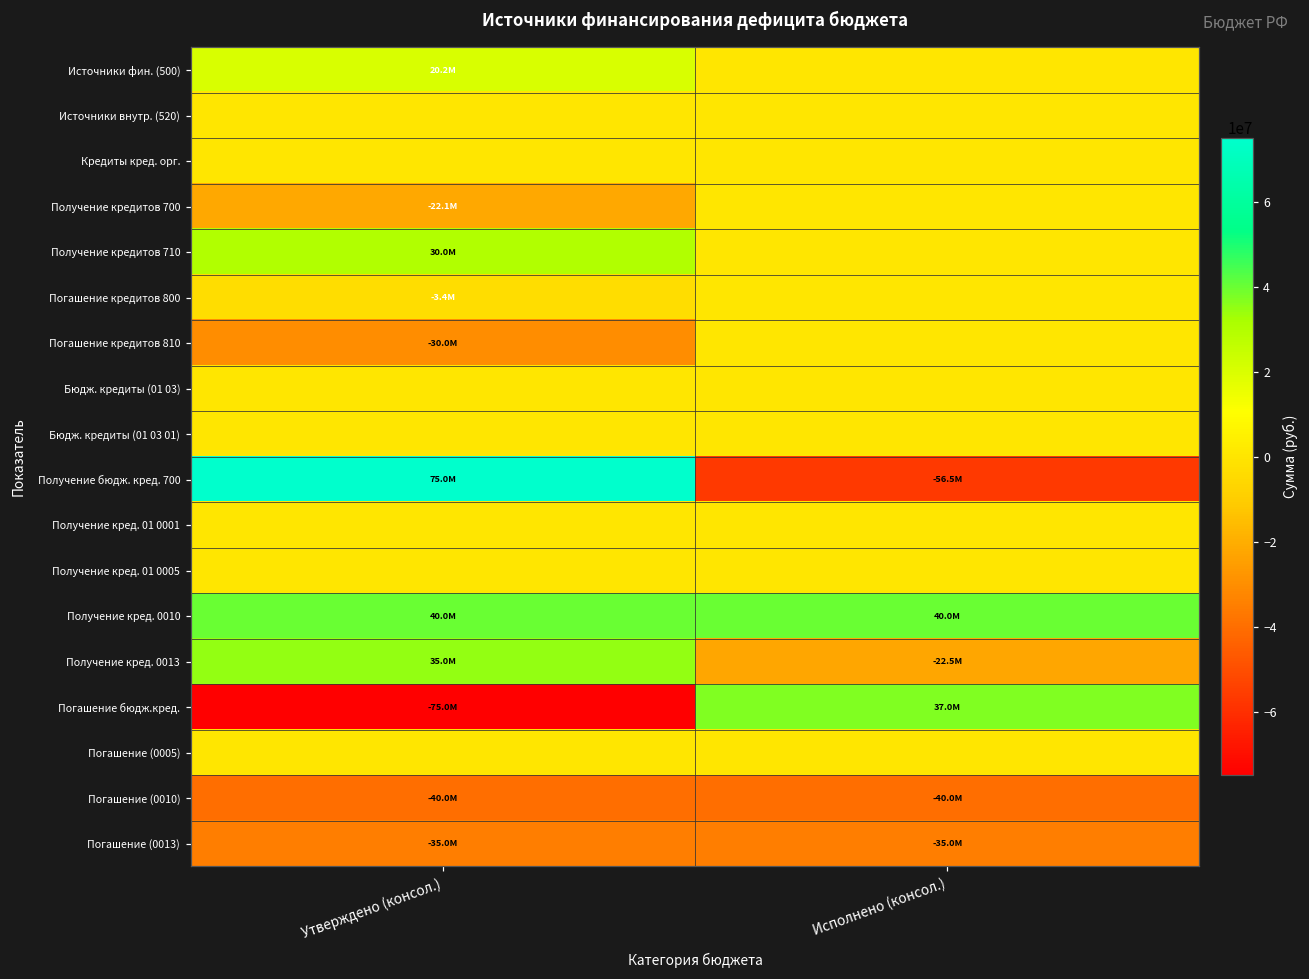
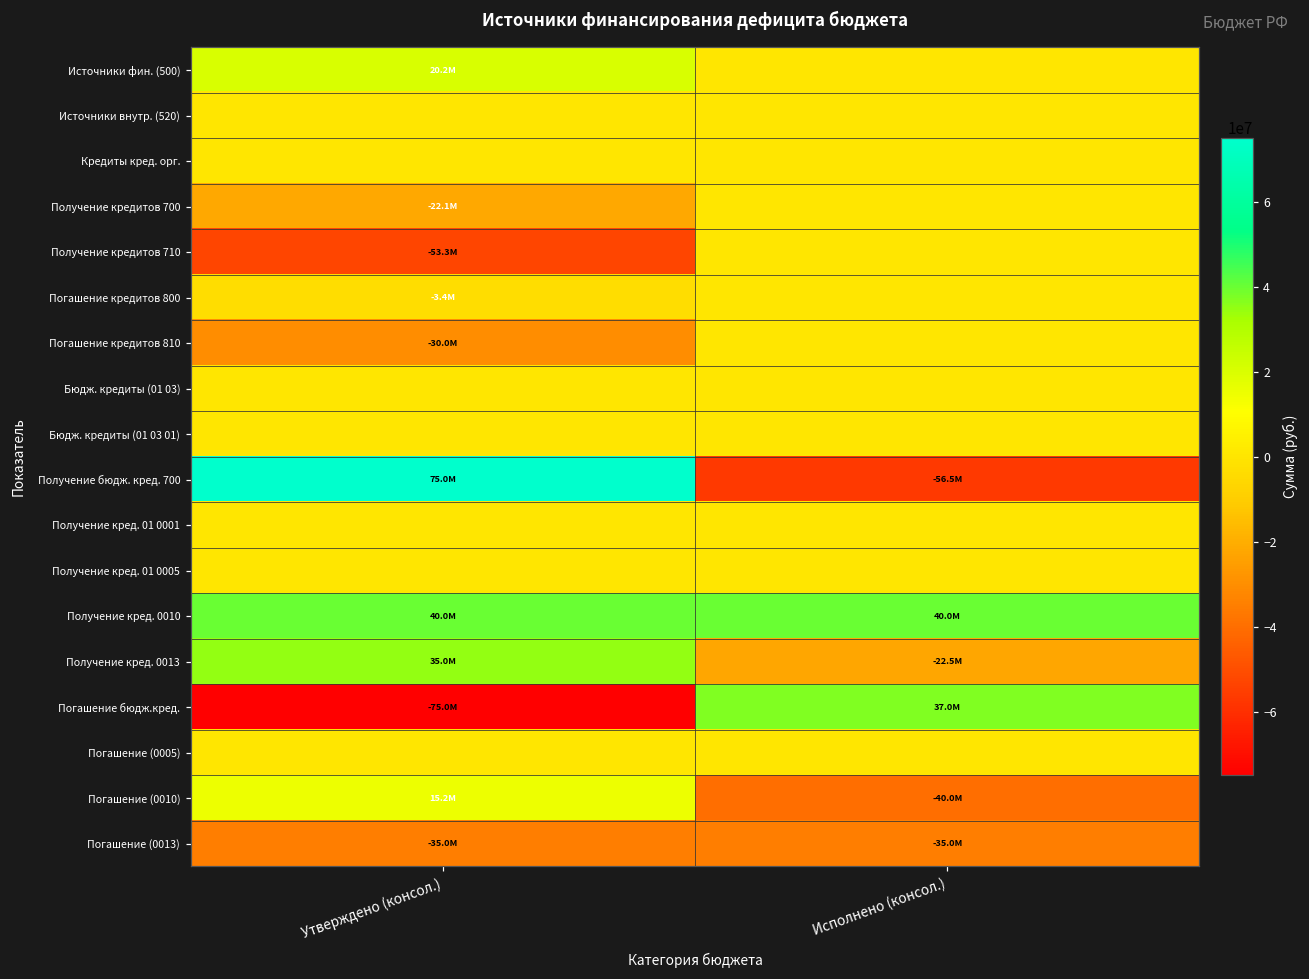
  {
    "Источники фин. (500)": {
      "Утверждено (консол.)": "20.2M"
    },
    "Получение кредитов 700": {
      "Утверждено (консол.)": "-22.1M"
    },
    "Получение кредитов 710": {
-     "Утверждено (консол.)": "30.0M"
+     "Утверждено (консол.)": "-53.3M"
    },
    "Погашение кредитов 800": {
      "Утверждено (консол.)": "-3.4M"
    },
    "Погашение кредитов 810": {
      "Утверждено (консол.)": "-30.0M"
    },
    "Получение бюдж. кред. 700": {
      "Утверждено (консол.)": "75.0M",
      "Исполнено (консол.)": "-56.5M"
    },
    "Получение кред. 0010": {
      "Утверждено (консол.)": "40.0M",
      "Исполнено (консол.)": "40.0M"
    },
    "Получение кред. 0013": {
      "Утверждено (консол.)": "35.0M",
      "Исполнено (консол.)": "-22.5M"
    },
    "Погашение бюдж.кред.": {
      "Утверждено (консол.)": "-75.0M",
      "Исполнено (консол.)": "37.0M"
    },
    "Погашение (0010)": {
-     "Утверждено (консол.)": "-40.0M",
+     "Утверждено (консол.)": "15.2M",
      "Исполнено (консол.)": "-40.0M"
    },
    "Погашение (0013)": {
      "Утверждено (консол.)": "-35.0M",
      "Исполнено (консол.)": "-35.0M"
    }
  }
